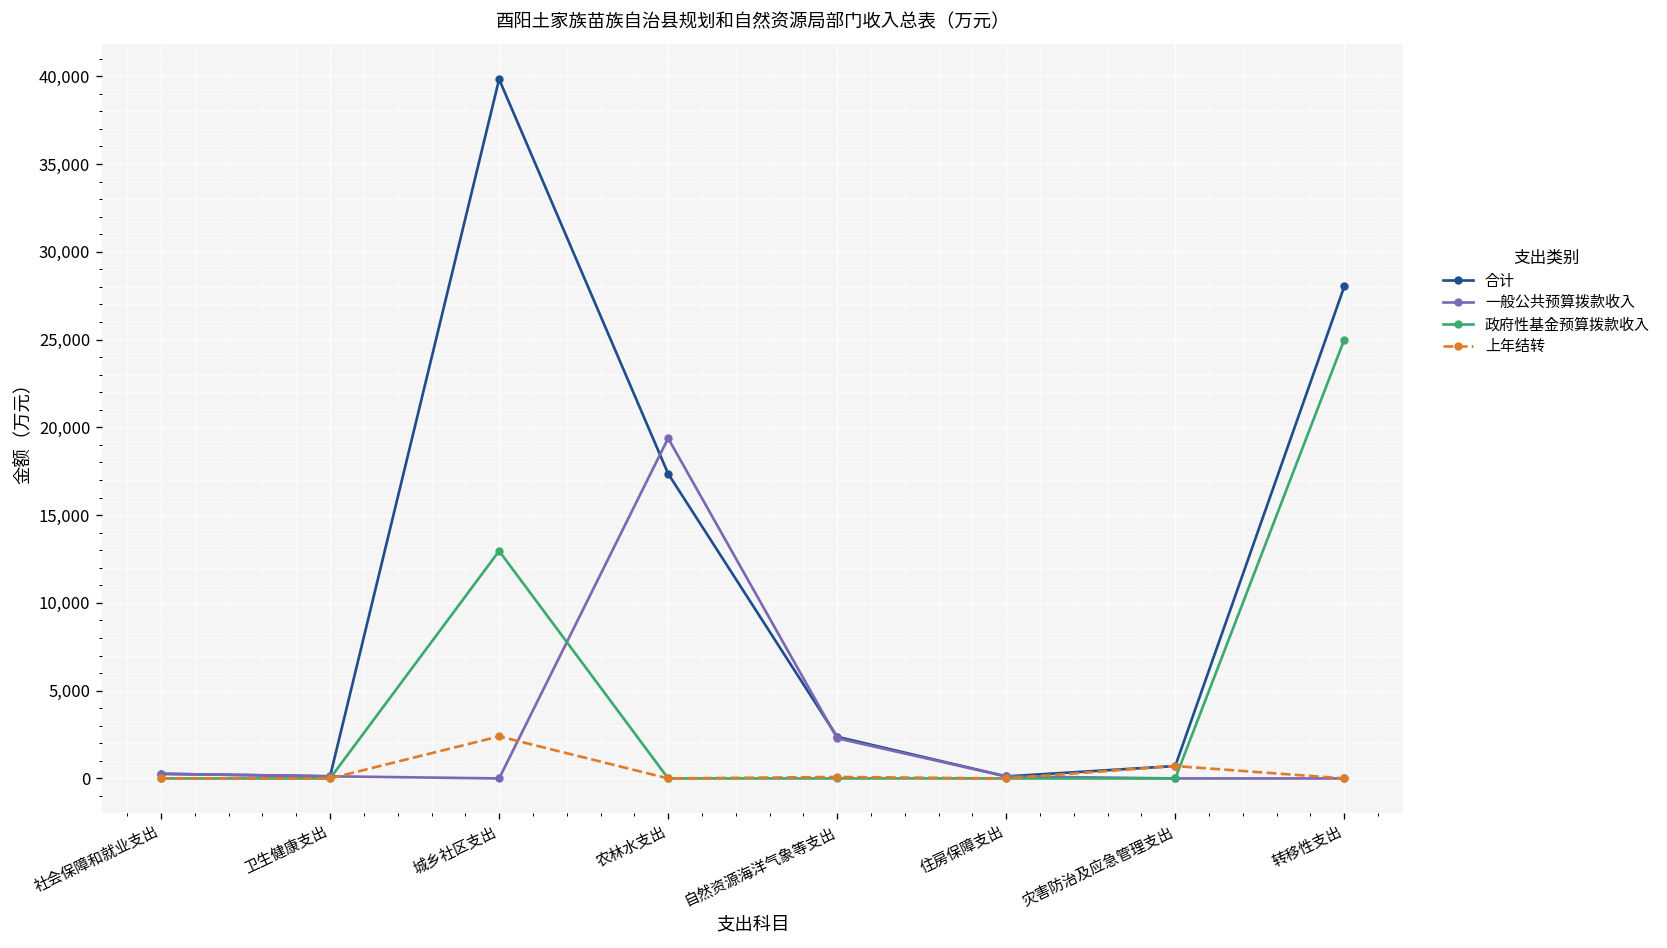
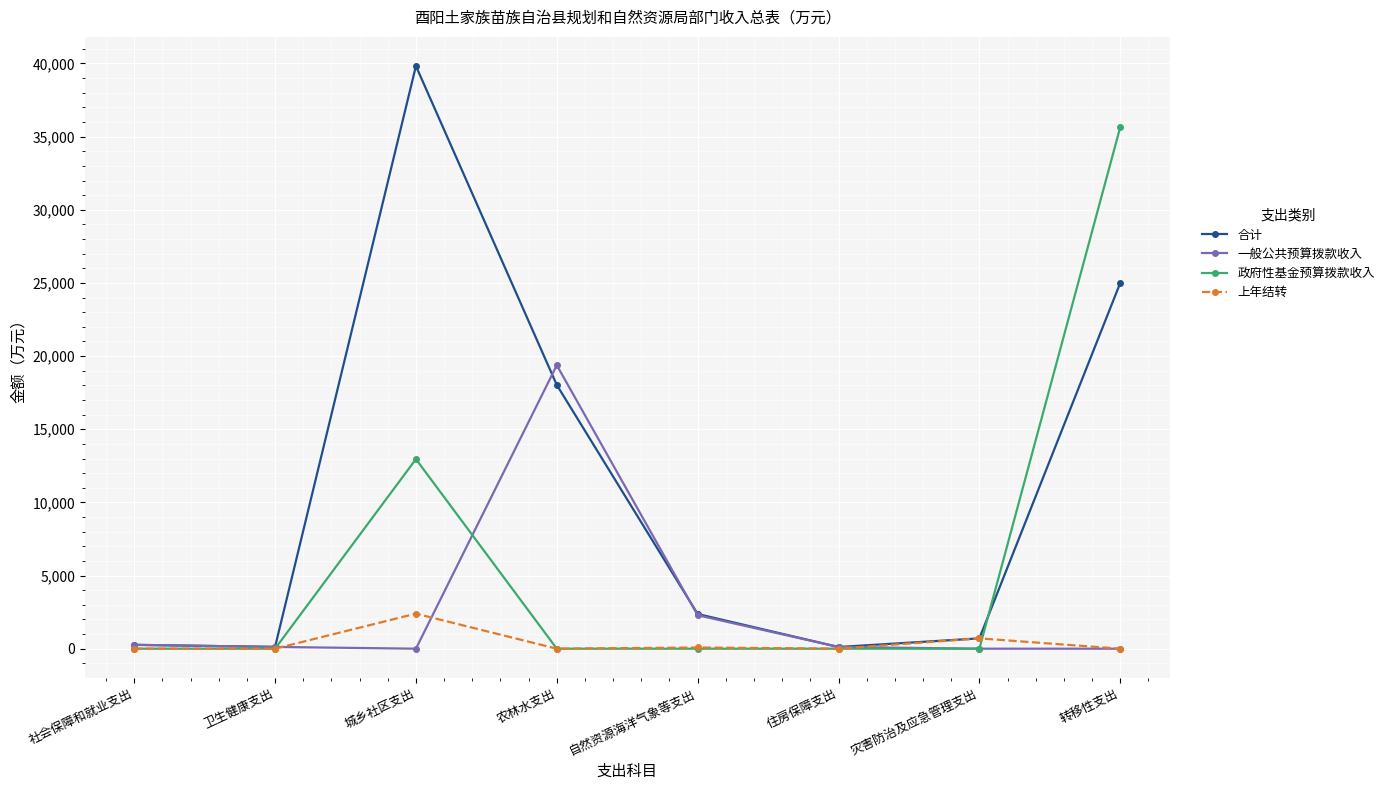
  {
    "合计": {
      "城乡社区支出": "39,800",
-     "农林水支出": "17,400",
-     "转移性支出": "28,000"
+     "农林水支出": "18,000",
+     "转移性支出": "25,000"
    },
    "一般公共预算拨款收入": {
      "城乡社区支出": "0",
      "农林水支出": "19,400"
    },
    "政府性基金预算拨款收入": {
      "城乡社区支出": "13,000",
-     "转移性支出": "25,000"
+     "转移性支出": "35,600"
    },
    "上年结转": {
      "城乡社区支出": "2,400"
    }
  }
